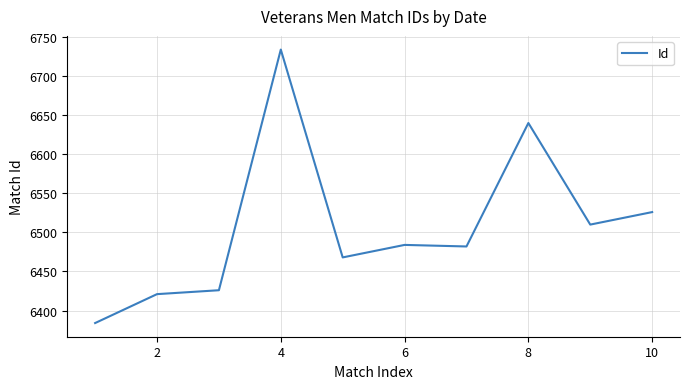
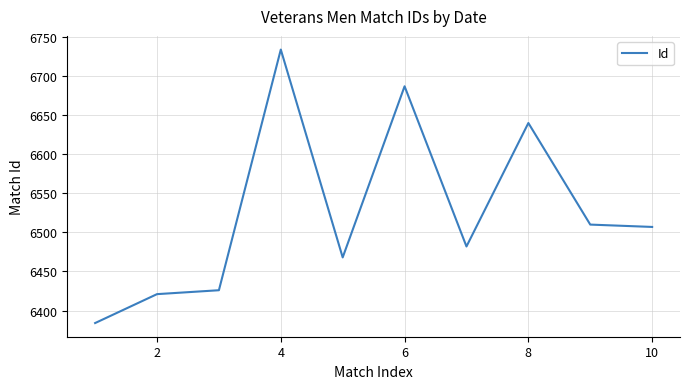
  {
    "2": 6420,
    "4": 6730,
-   "6": 6480,
+   "6": 6690,
    "8": 6640,
-   "10": 6530
+   "10": 6510
  }
